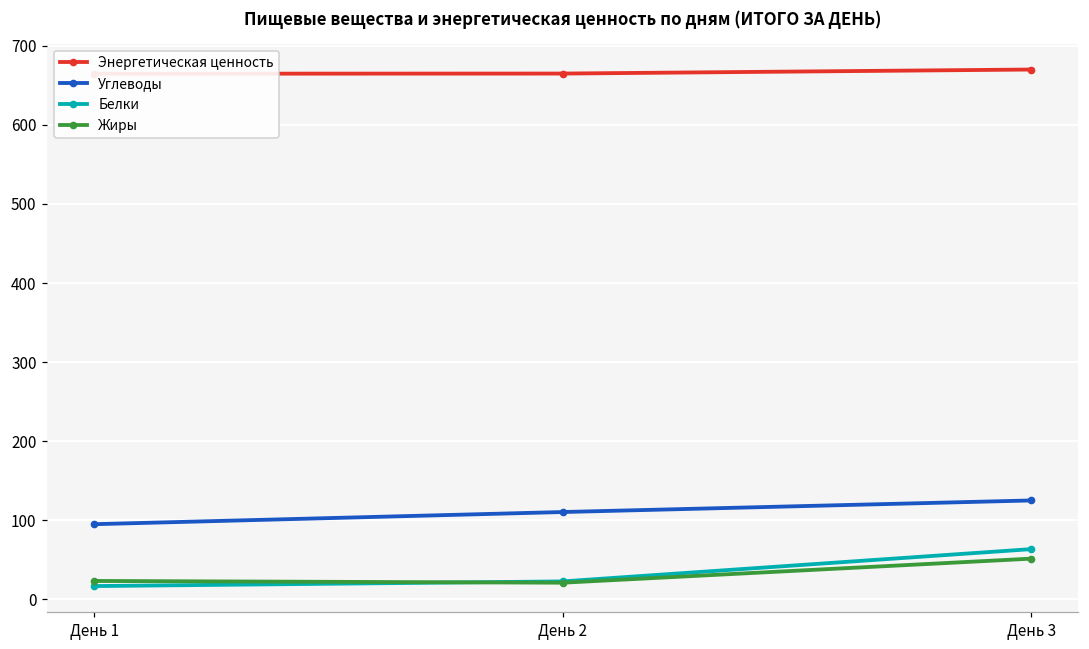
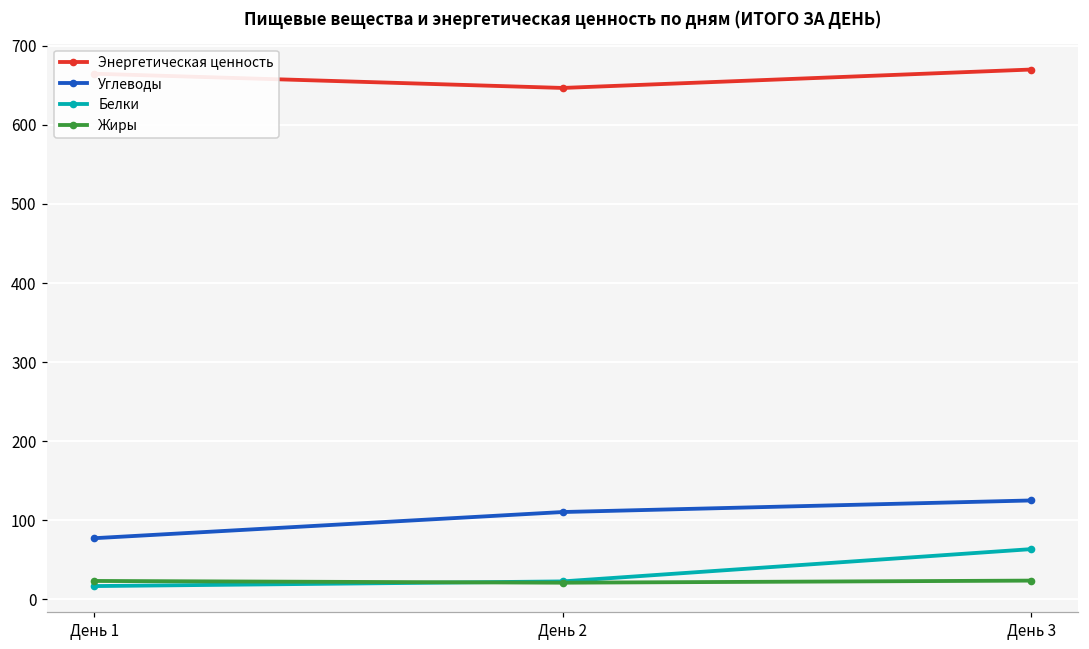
  {
    "Энергетическая ценность": {
-     "День 2": 660,
+     "День 2": 650,
      "День 3": 670
    },
    "Углеводы": {
-     "День 1": 100,
+     "День 1": 80,
      "День 2": 110,
      "День 3": 130
    },
    "Белки": {
      "День 1": 20,
      "День 3": 60
    },
    "Жиры": {
      "День 1": 20,
-     "День 3": 50
+     "День 3": 20
    }
  }
